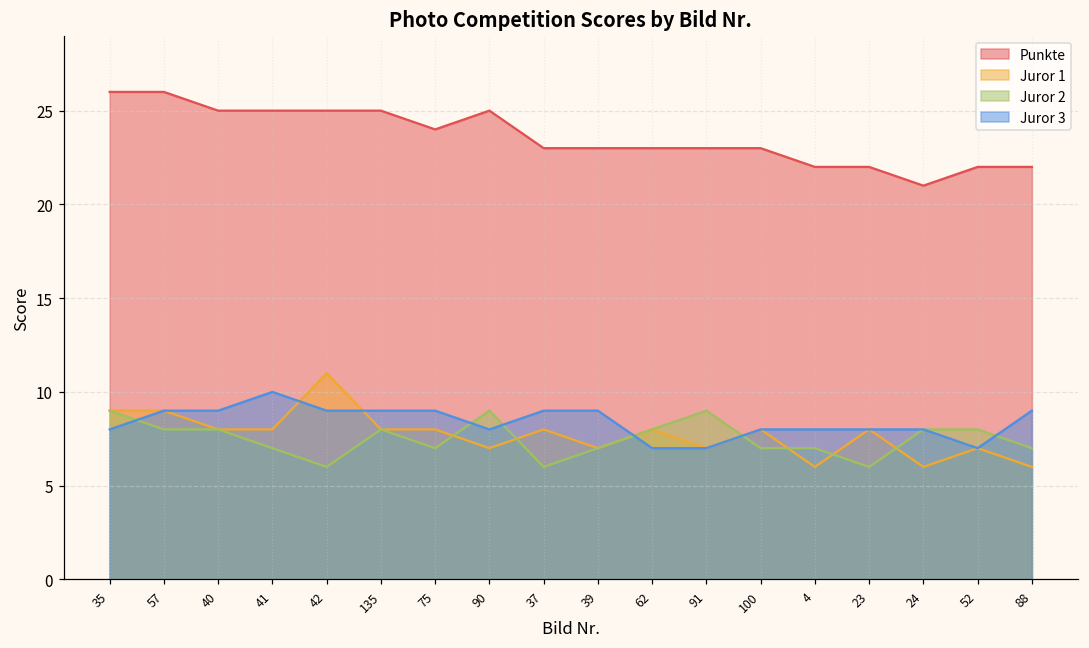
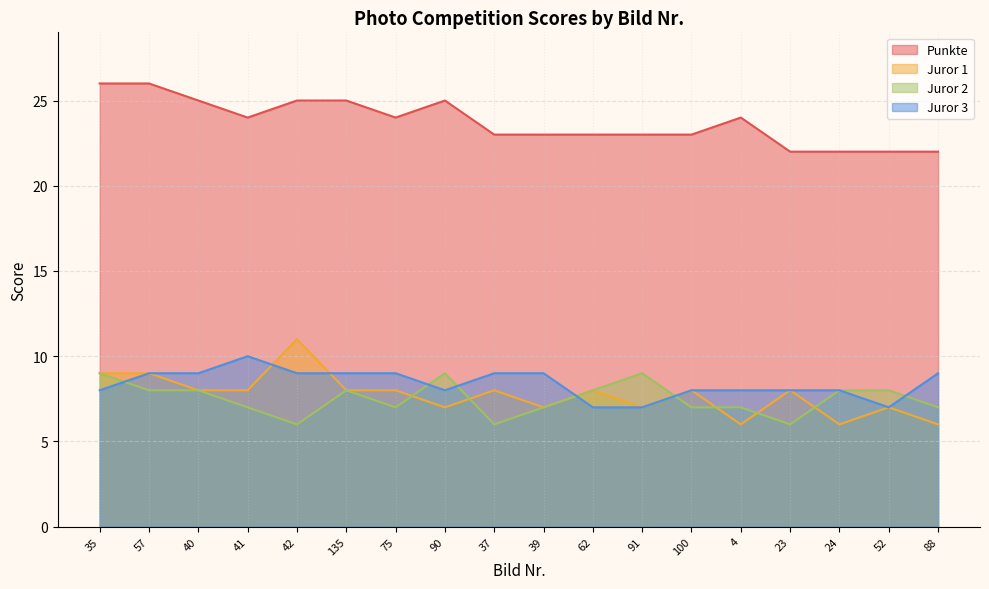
  {
    "Punkte": {
      "35": 26,
      "57": 26,
      "40": 25,
-     "41": 25,
+     "41": 24,
      "42": 25,
      "135": 25,
      "75": 24,
      "90": 25,
      "37": 23,
      "39": 23,
      "62": 23,
      "91": 23,
      "100": 23,
-     "4": 22,
+     "4": 24,
      "23": 22,
-     "24": 21,
+     "24": 22,
      "52": 22,
      "88": 22
    },
    "Juror 1": {
      "41": 8,
      "42": 11,
      "75": 8,
      "90": 7,
      "37": 8,
      "4": 6,
      "24": 6,
      "88": 6
    },
    "Juror 2": {
      "57": 8,
      "41": 7,
      "42": 6,
      "75": 7,
      "90": 9,
      "37": 6,
      "91": 9,
      "100": 7,
      "4": 7,
      "23": 6,
      "52": 8,
      "88": 7
    },
    "Juror 3": {
      "35": 8,
      "40": 9,
      "41": 10,
      "42": 9,
      "135": 9,
      "75": 9,
      "90": 8,
      "37": 9,
      "39": 9,
      "62": 7,
      "4": 8,
      "88": 9
    }
  }
